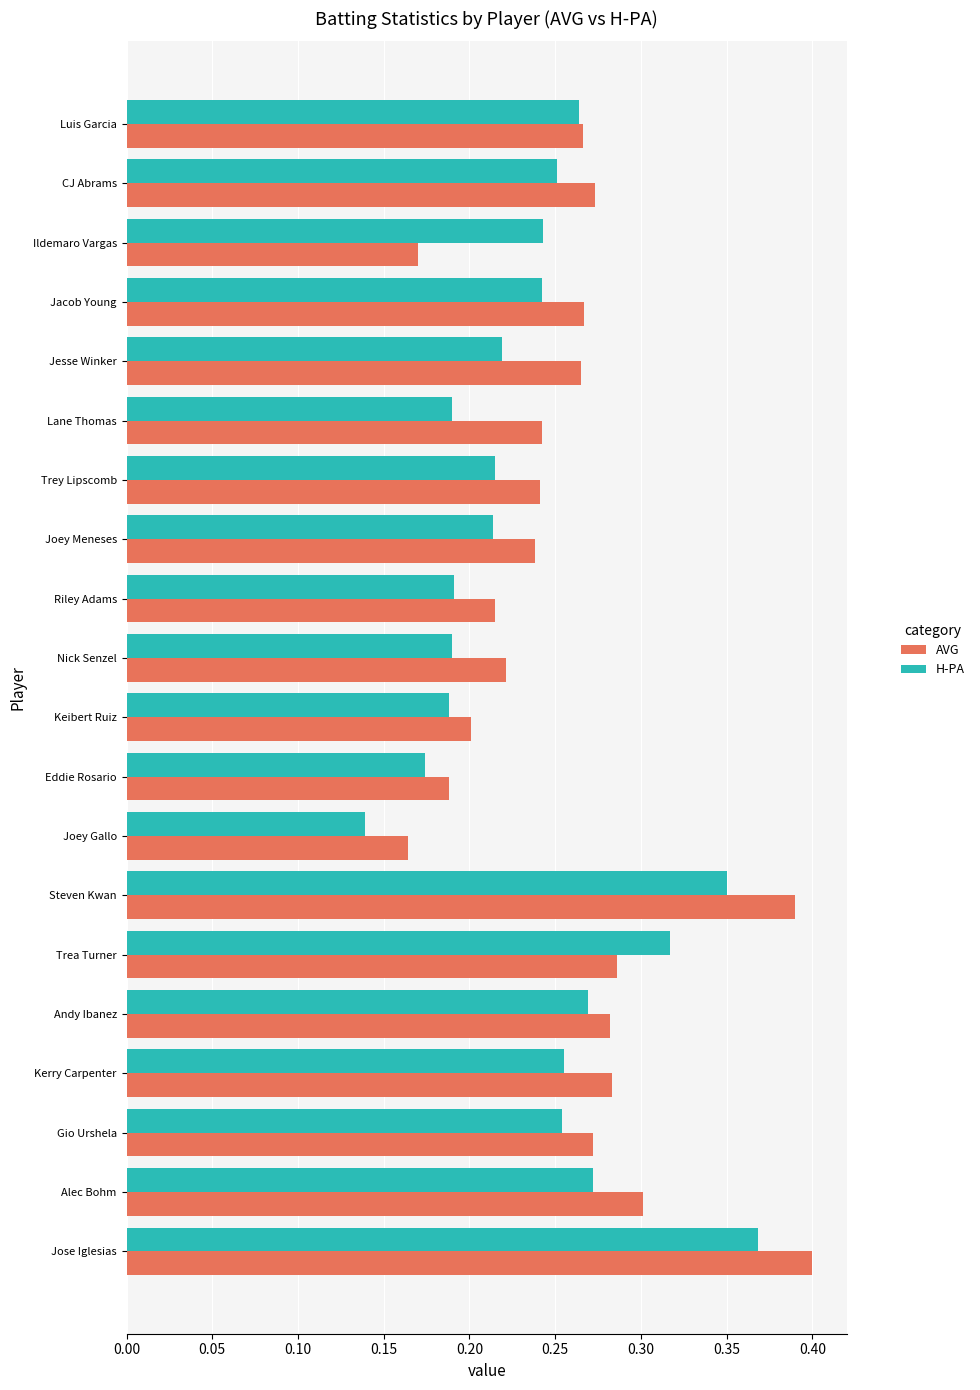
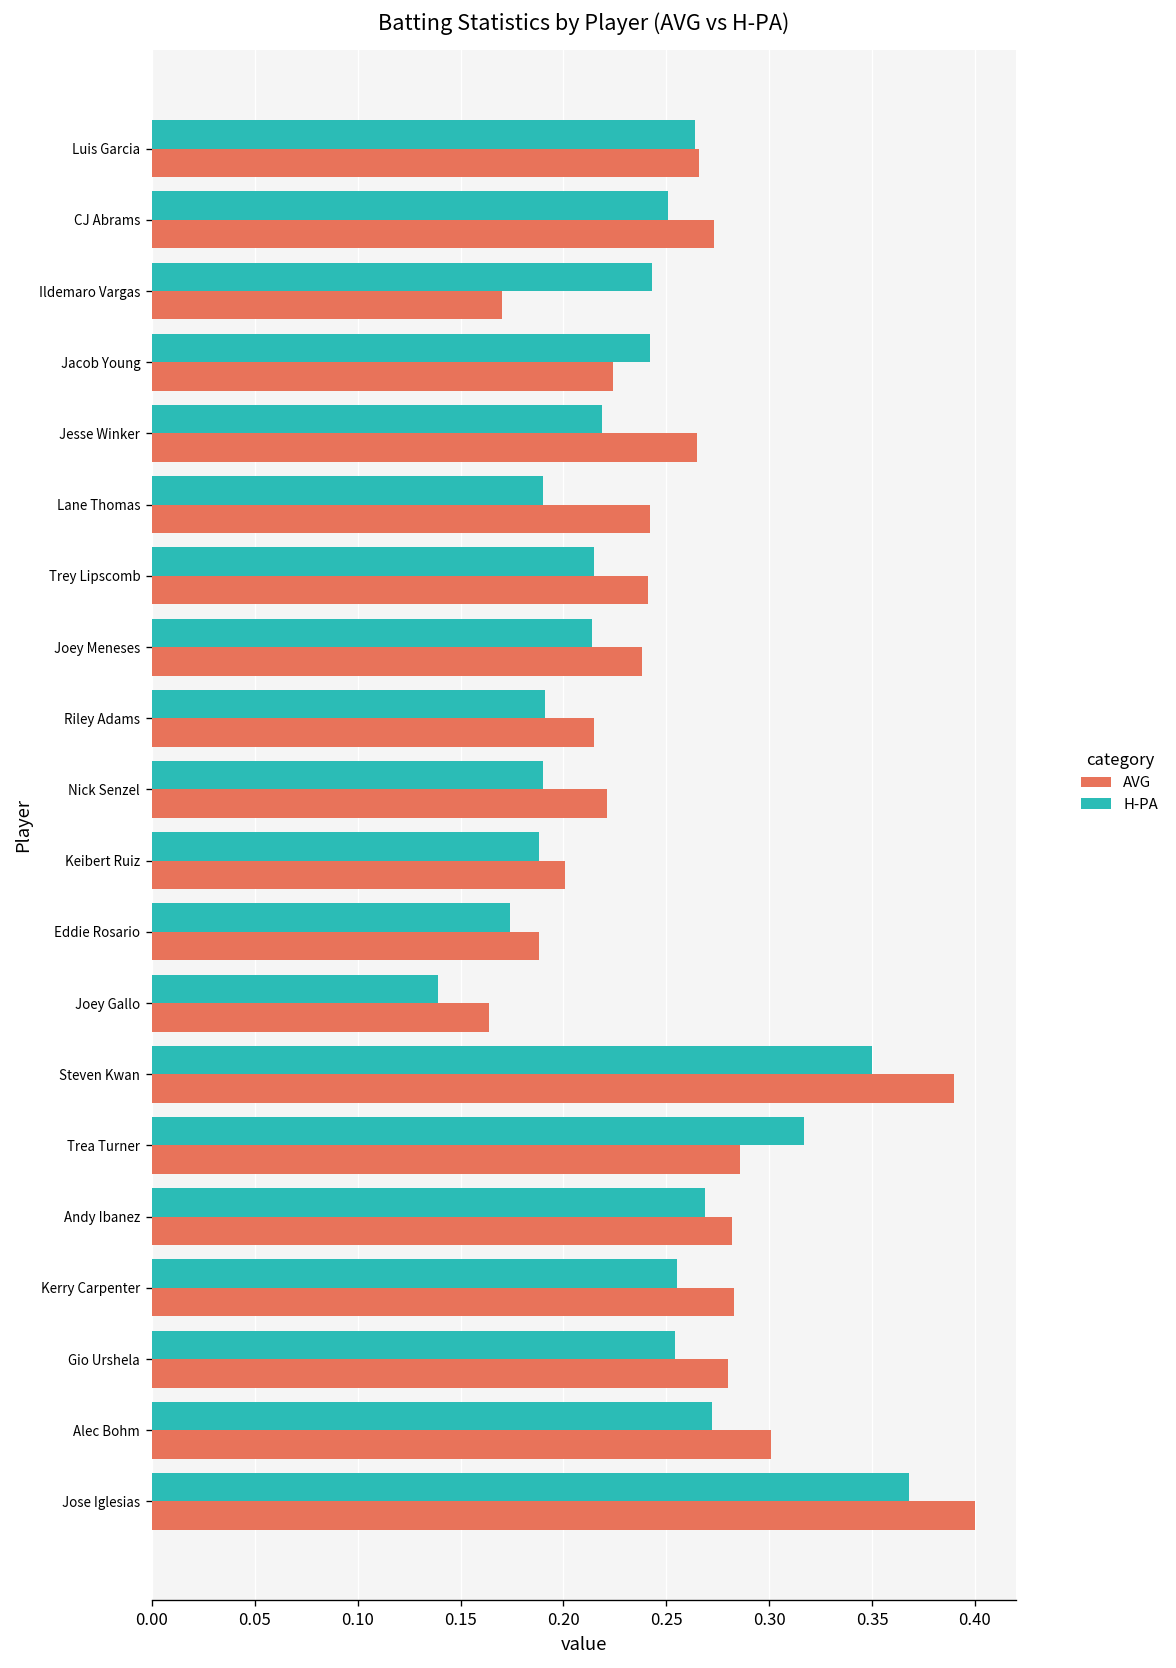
  {
    "AVG": {
      "Luis Garcia": 0.266,
      "CJ Abrams": 0.273,
      "Ildemaro Vargas": 0.170,
-     "Jacob Young": 0.267,
+     "Jacob Young": 0.224,
      "Jesse Winker": 0.265,
      "Lane Thomas": 0.242,
      "Trey Lipscomb": 0.241,
      "Joey Meneses": 0.238,
      "Riley Adams": 0.215,
      "Nick Senzel": 0.221,
      "Keibert Ruiz": 0.201,
      "Eddie Rosario": 0.188,
      "Joey Gallo": 0.164,
      "Steven Kwan": 0.390,
      "Trea Turner": 0.286,
      "Andy Ibanez": 0.282,
      "Kerry Carpenter": 0.283,
-     "Gio Urshela": 0.272,
+     "Gio Urshela": 0.280,
      "Alec Bohm": 0.301,
      "Jose Iglesias": 0.400
    },
    "H-PA": {
      "Luis Garcia": 0.264,
      "CJ Abrams": 0.251,
      "Ildemaro Vargas": 0.243,
      "Jacob Young": 0.242,
      "Jesse Winker": 0.219,
      "Lane Thomas": 0.190,
      "Trey Lipscomb": 0.215,
      "Joey Meneses": 0.214,
      "Riley Adams": 0.191,
      "Nick Senzel": 0.190,
      "Keibert Ruiz": 0.188,
      "Eddie Rosario": 0.174,
      "Joey Gallo": 0.139,
      "Steven Kwan": 0.350,
      "Trea Turner": 0.317,
      "Andy Ibanez": 0.269,
      "Kerry Carpenter": 0.255,
      "Gio Urshela": 0.254,
      "Alec Bohm": 0.272,
      "Jose Iglesias": 0.368
    }
  }
